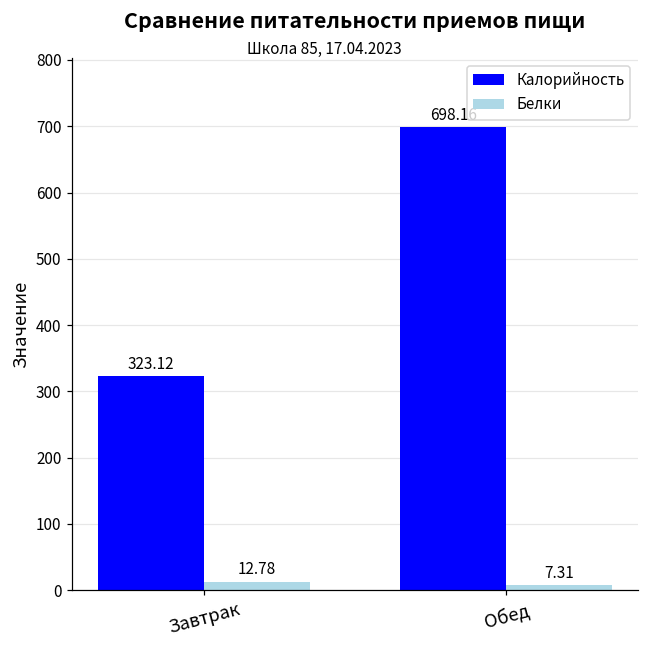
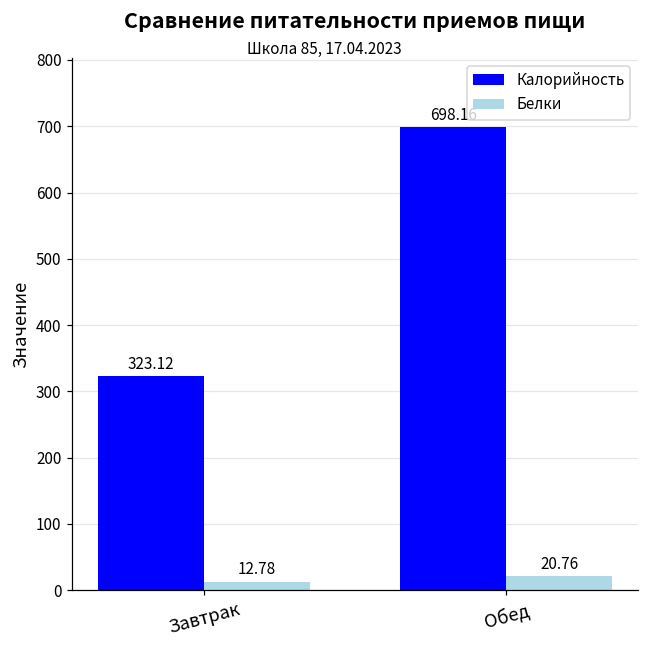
  {
    "Калорийность": {
      "Завтрак": 323.12
    },
    "Белки": {
      "Завтрак": 12.78,
-     "Обед": 7.31
+     "Обед": 20.76
    }
  }
